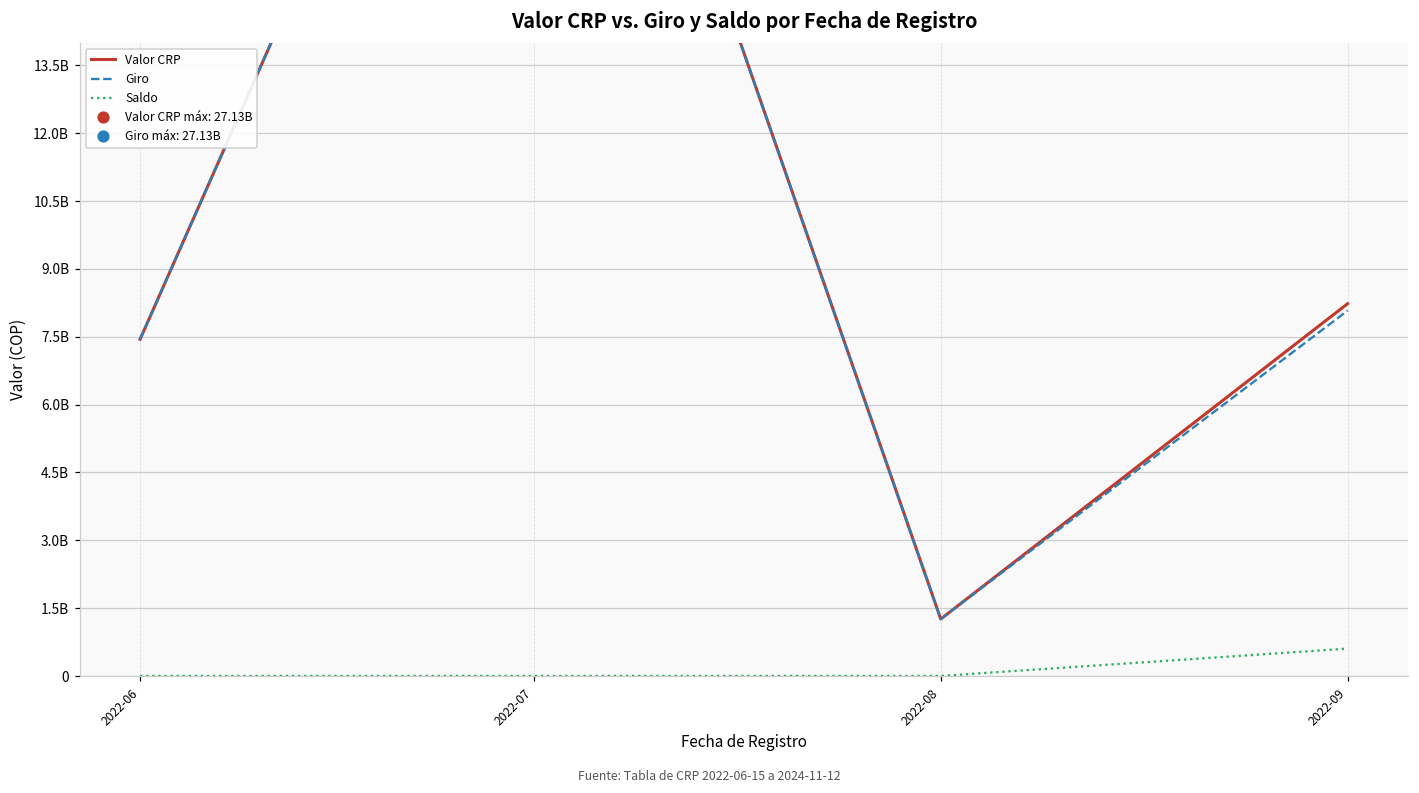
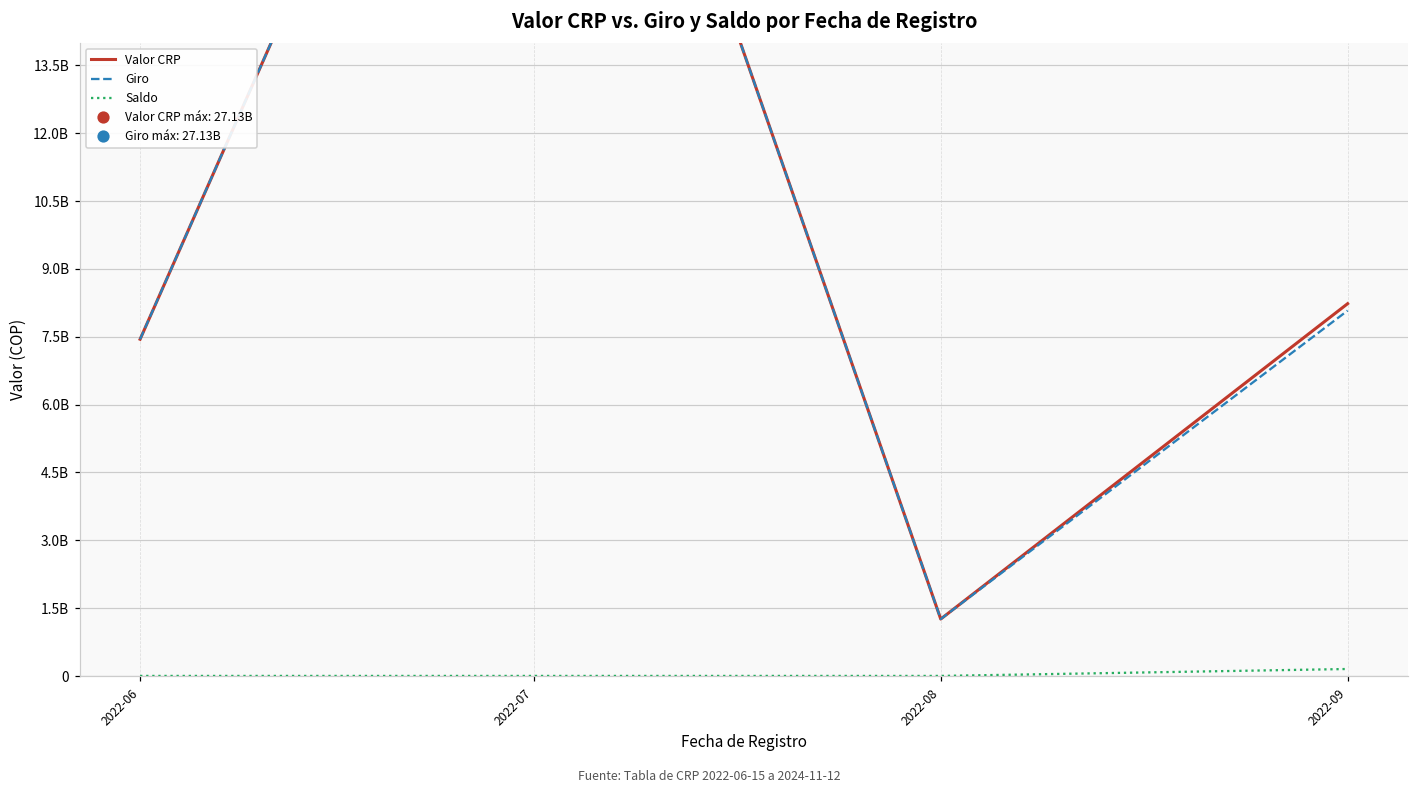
  {
    "Valor CRP": {
      "2022-09": 8200000000
    },
    "Saldo": {
      "2022-06": 0,
      "2022-07": 0,
      "2022-08": 0,
-     "2022-09": 600000000
+     "2022-09": 200000000
    }
  }
